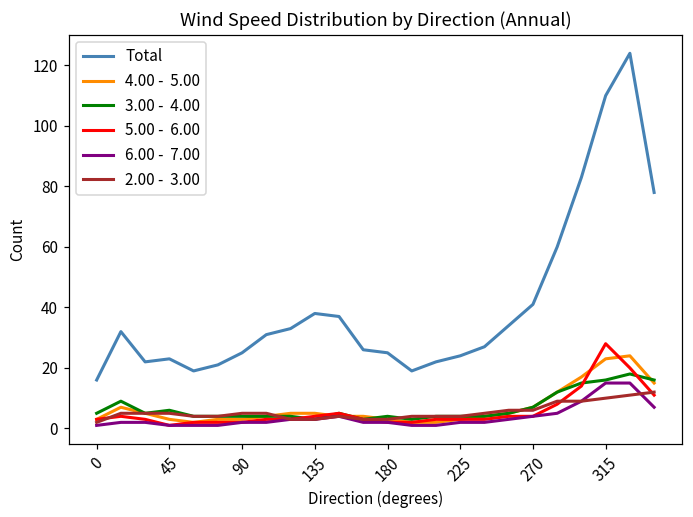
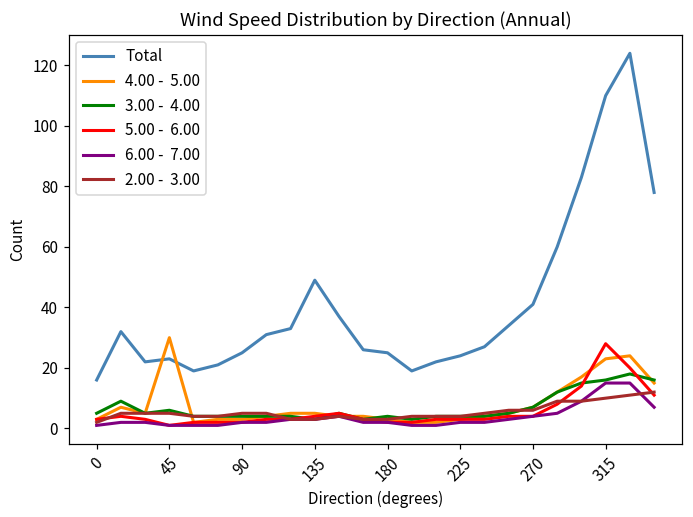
  {
    "Total": {
      "0": 16,
      "45": 23,
      "90": 25,
-     "135": 38,
+     "135": 49,
      "180": 25,
      "225": 24,
      "270": 41,
      "315": 110
    },
    "4.00 - 5.00": {
-     "45": 3,
+     "45": 30,
      "90": 3,
      "135": 5,
      "315": 23
    },
    "3.00 - 4.00": {
      "0": 5,
      "45": 6,
      "90": 4,
      "180": 4,
      "315": 16
    },
    "5.00 - 6.00": {
      "135": 4,
      "315": 28
    },
    "6.00 - 7.00": {
      "0": 1,
      "225": 2,
      "315": 15
    },
    "2.00 - 3.00": {
      "0": 2,
      "45": 5,
      "90": 5,
      "270": 6,
      "315": 10
    }
  }
